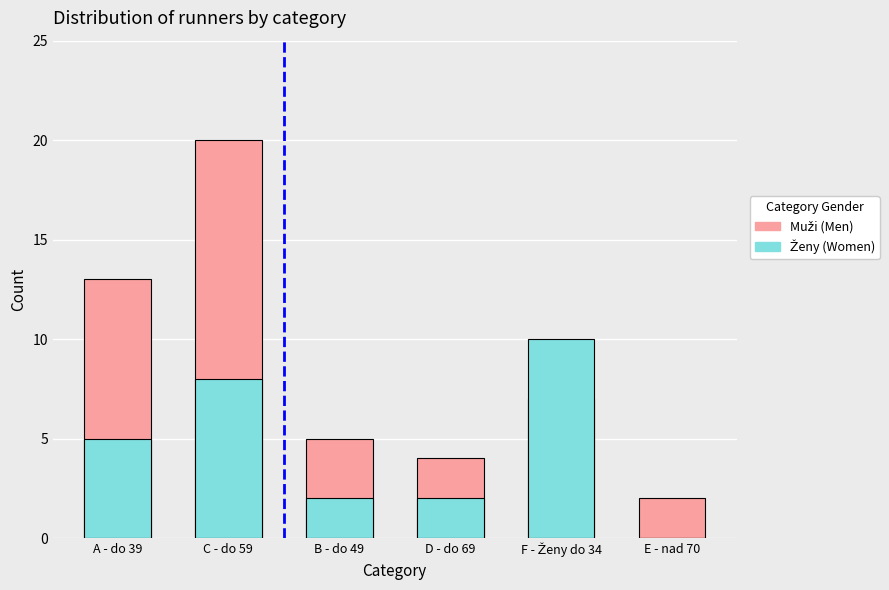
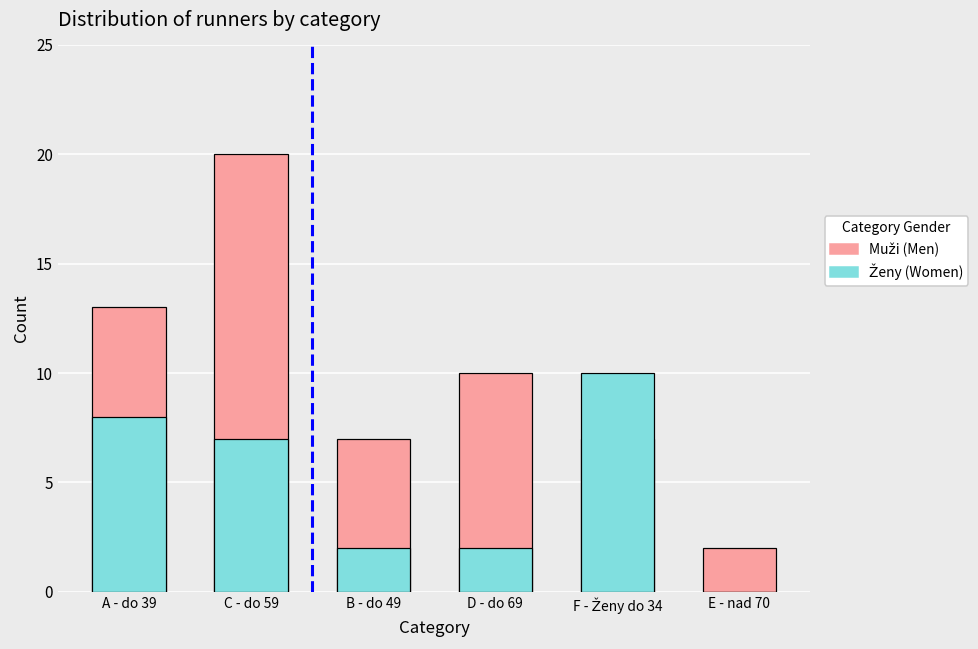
  {
    "Muži (Men)": {
      "A - do 39": 13,
      "C - do 59": 20,
-     "B - do 49": 5,
-     "D - do 69": 4,
+     "B - do 49": 7,
+     "D - do 69": 10,
      "E - nad 70": 2
    },
    "Ženy (Women)": {
-     "A - do 39": 5,
-     "C - do 59": 8,
+     "A - do 39": 8,
+     "C - do 59": 7,
      "F - Ženy do 34": 10,
      "E - nad 70": 0
    }
  }
